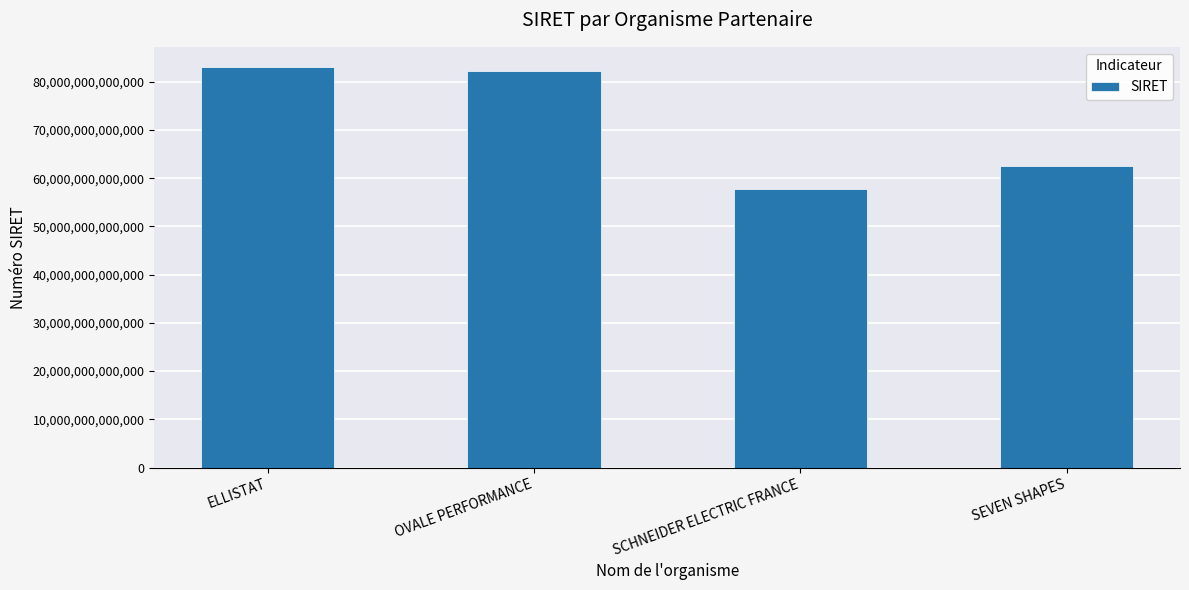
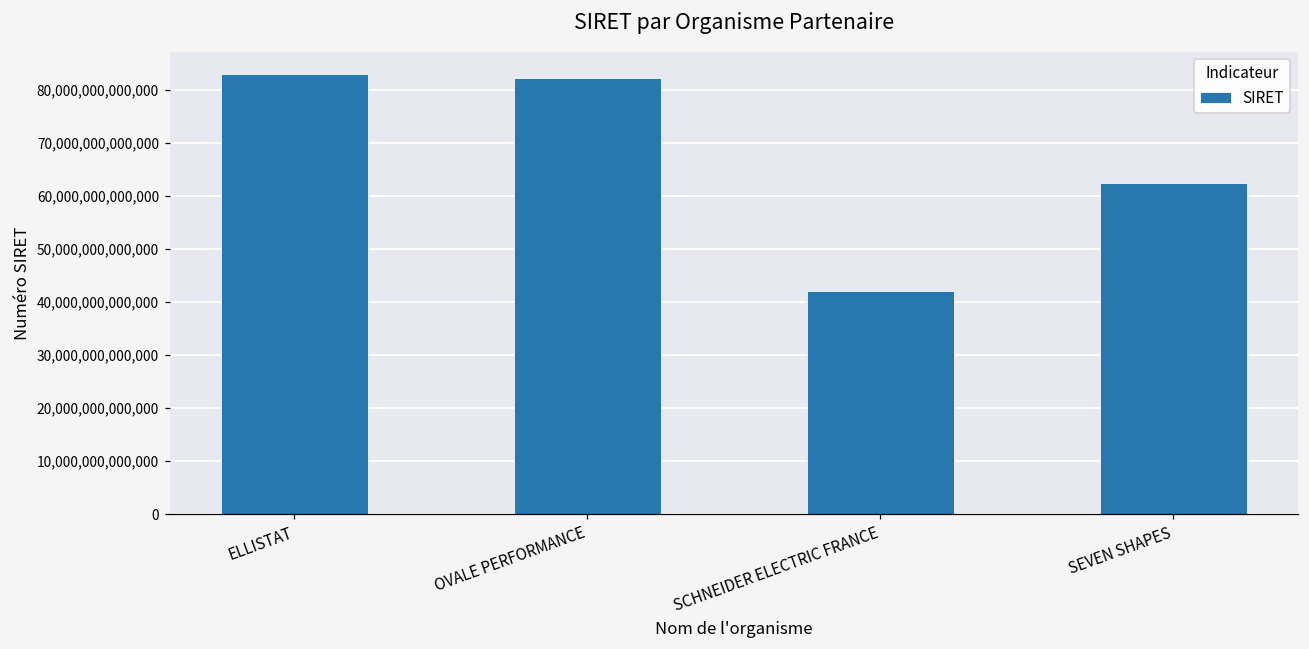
  {
    "ELLISTAT": "83,000,000,000,000",
    "OVALE PERFORMANCE": "82,000,000,000,000",
-   "SCHNEIDER ELECTRIC FRANCE": "58,000,000,000,000",
+   "SCHNEIDER ELECTRIC FRANCE": "42,000,000,000,000",
    "SEVEN SHAPES": "63,000,000,000,000"
  }
